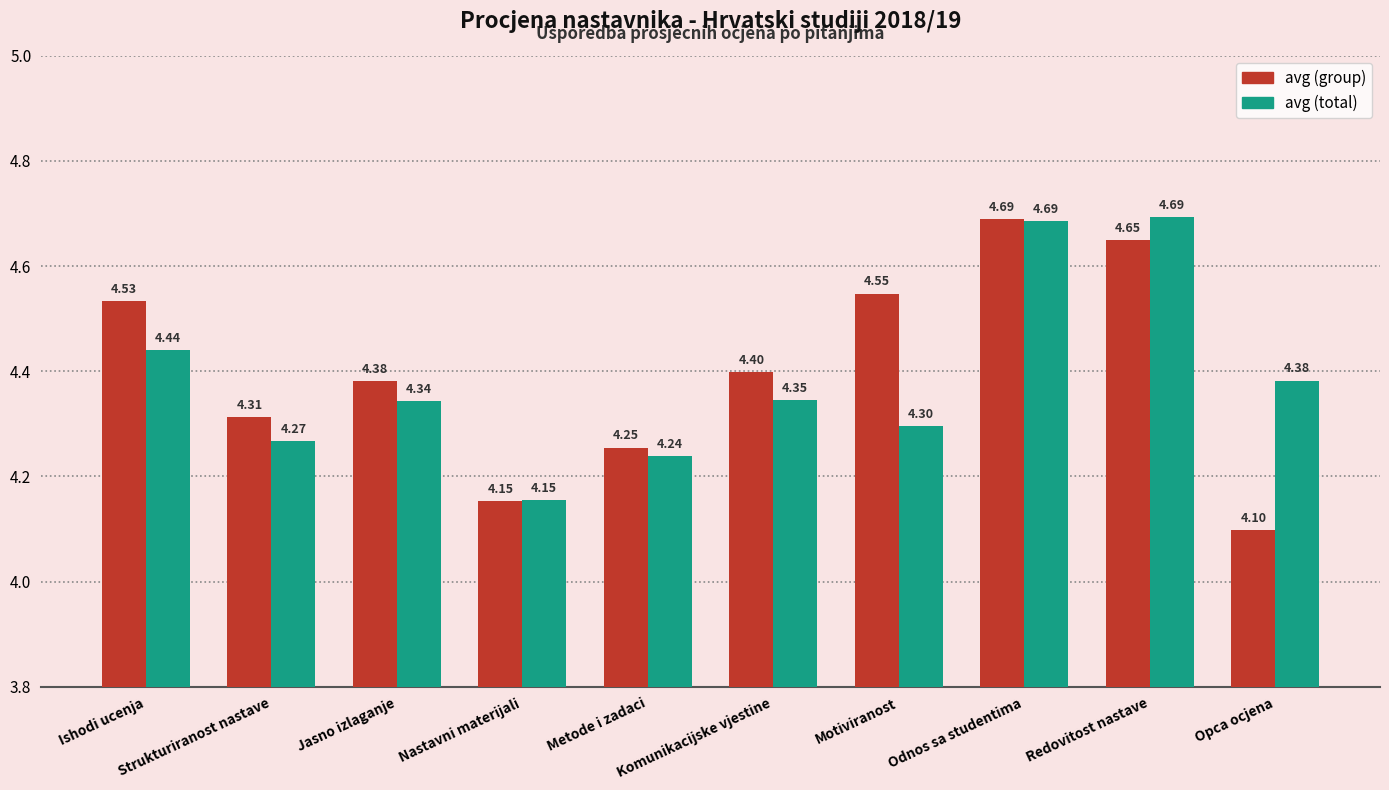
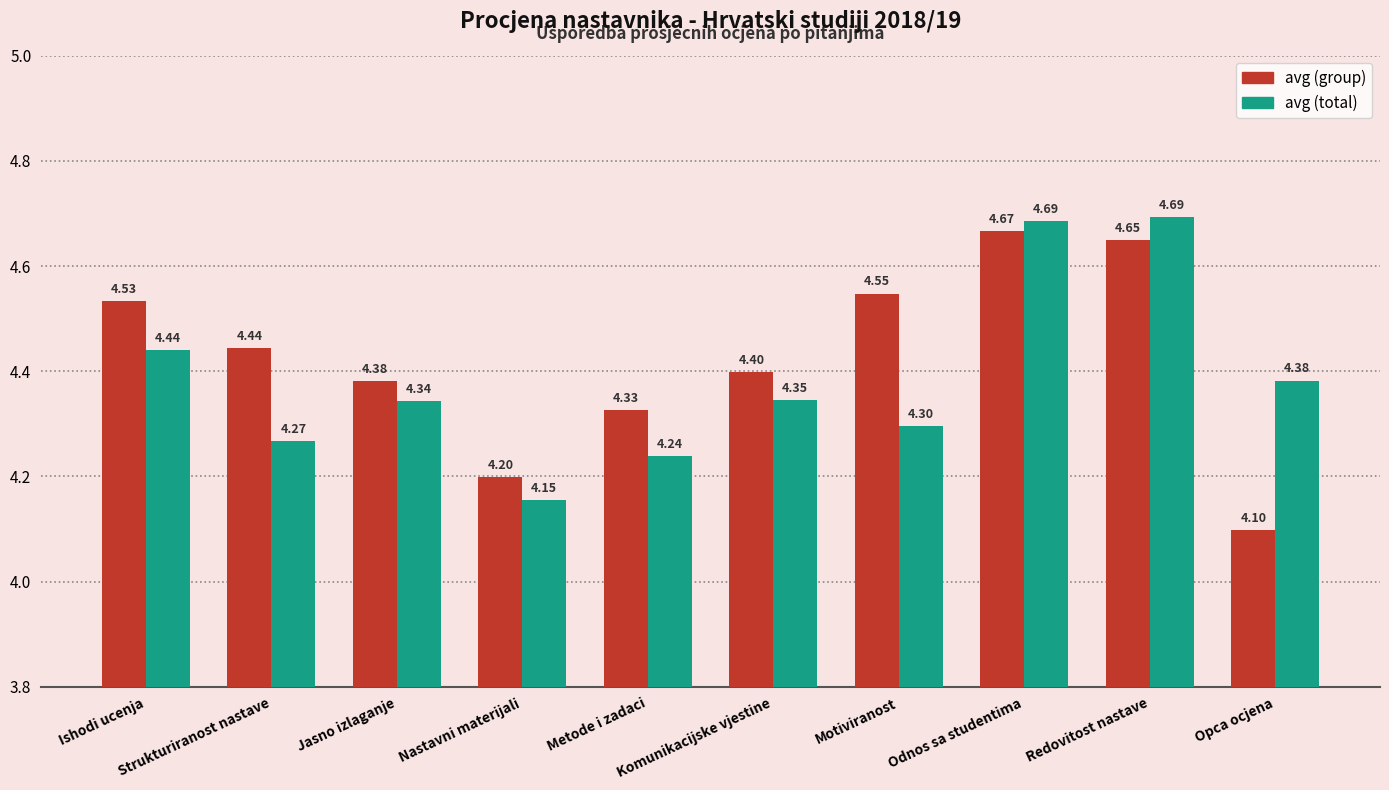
  {
    "avg (group)": {
      "Ishodi ucenja": 4.53,
-     "Strukturiranost nastave": 4.31,
+     "Strukturiranost nastave": 4.44,
      "Jasno izlaganje": 4.38,
-     "Nastavni materijali": 4.15,
-     "Metode i zadaci": 4.25,
+     "Nastavni materijali": 4.20,
+     "Metode i zadaci": 4.33,
      "Komunikacijske vjestine": 4.40,
      "Motiviranost": 4.55,
-     "Odnos sa studentima": 4.69,
+     "Odnos sa studentima": 4.67,
      "Redovitost nastave": 4.65,
      "Opca ocjena": 4.10
    },
    "avg (total)": {
      "Ishodi ucenja": 4.44,
      "Strukturiranost nastave": 4.27,
      "Jasno izlaganje": 4.34,
      "Nastavni materijali": 4.15,
      "Metode i zadaci": 4.24,
      "Komunikacijske vjestine": 4.35,
      "Motiviranost": 4.30,
      "Odnos sa studentima": 4.69,
      "Redovitost nastave": 4.69,
      "Opca ocjena": 4.38
    }
  }
